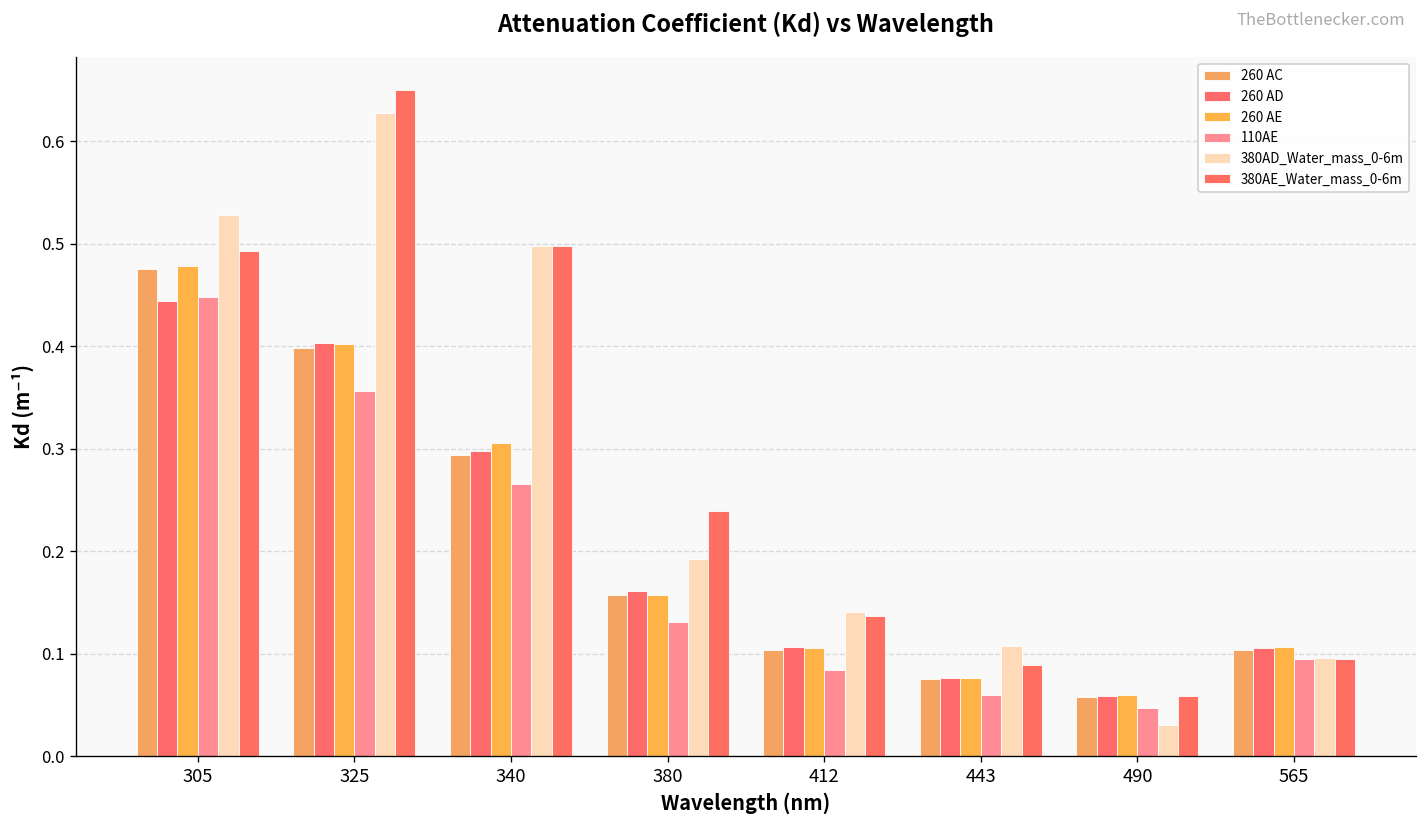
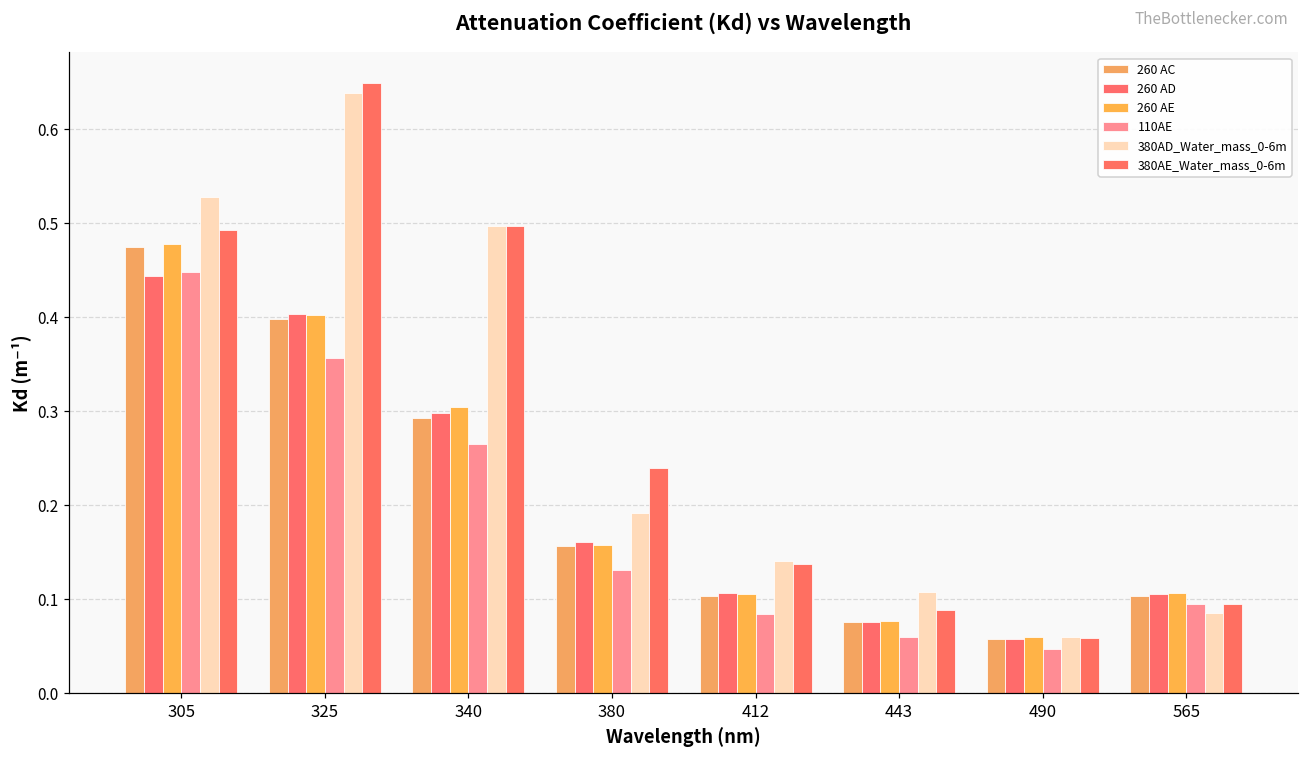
  {
    "380AD_Water_mass_0-6m": {
      "305": 0.53,
-     "325": 0.63,
+     "325": 0.64,
      "340": 0.50,
      "380": 0.19,
      "412": 0.14,
      "443": 0.11,
-     "490": 0.03,
-     "565": 0.10
+     "490": 0.06,
+     "565": 0.09
    }
  }
